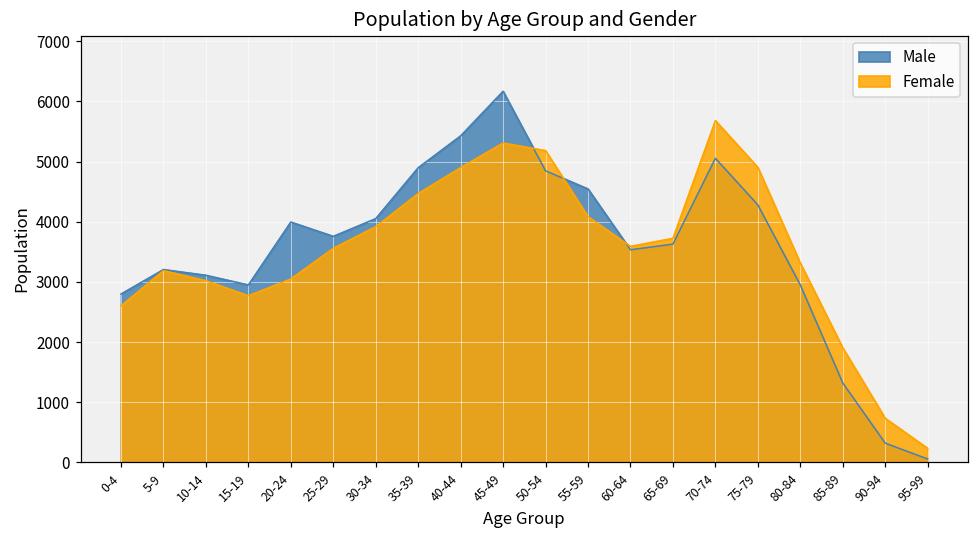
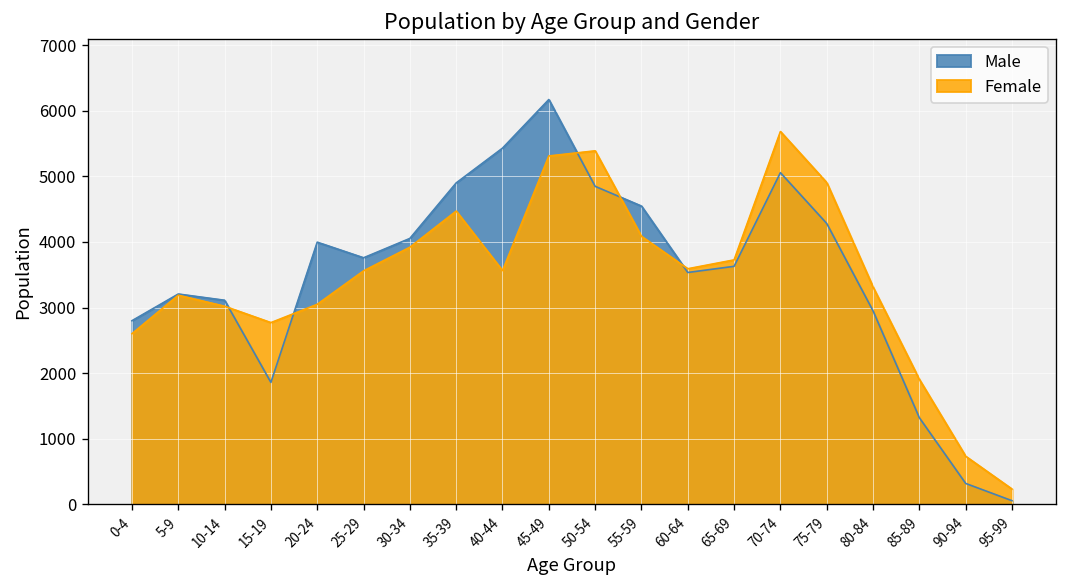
  {
    "Male": {
      "0-4": 2800,
      "10-14": 3100,
-     "15-19": 3000,
+     "15-19": 1900,
      "20-24": 4000,
      "25-29": 3800,
      "30-34": 4100,
      "35-39": 4900,
      "40-44": 5400,
      "45-49": 6200,
      "50-54": 4800,
      "55-59": 4500,
      "60-64": 3500,
      "65-69": 3600,
      "70-74": 5100,
      "75-79": 4300,
      "80-84": 2900,
      "85-89": 1300,
      "90-94": 300,
      "95-99": 100
    },
    "Female": {
      "0-4": 2600,
      "10-14": 3000,
      "15-19": 2800,
      "20-24": 3000,
      "25-29": 3600,
      "30-34": 3900,
      "35-39": 4500,
-     "40-44": 4900,
+     "40-44": 3600,
      "45-49": 5300,
-     "50-54": 5200,
+     "50-54": 5400,
      "55-59": 4100,
      "60-64": 3600,
      "65-69": 3700,
      "70-74": 5700,
      "75-79": 4900,
      "80-84": 3300,
      "85-89": 1900,
      "90-94": 700,
      "95-99": 200
    }
  }
